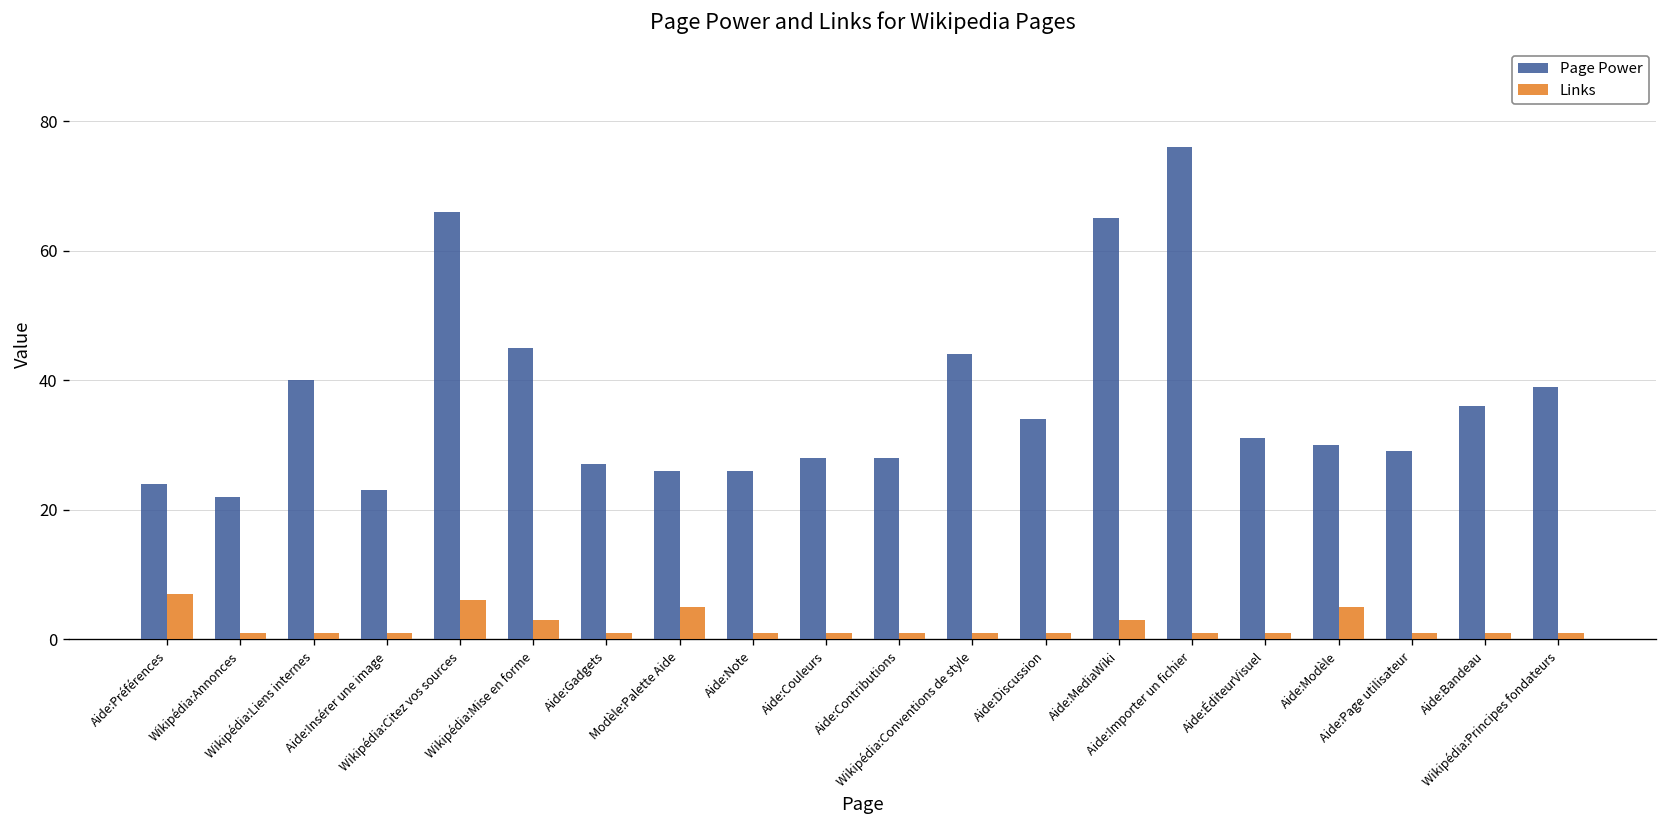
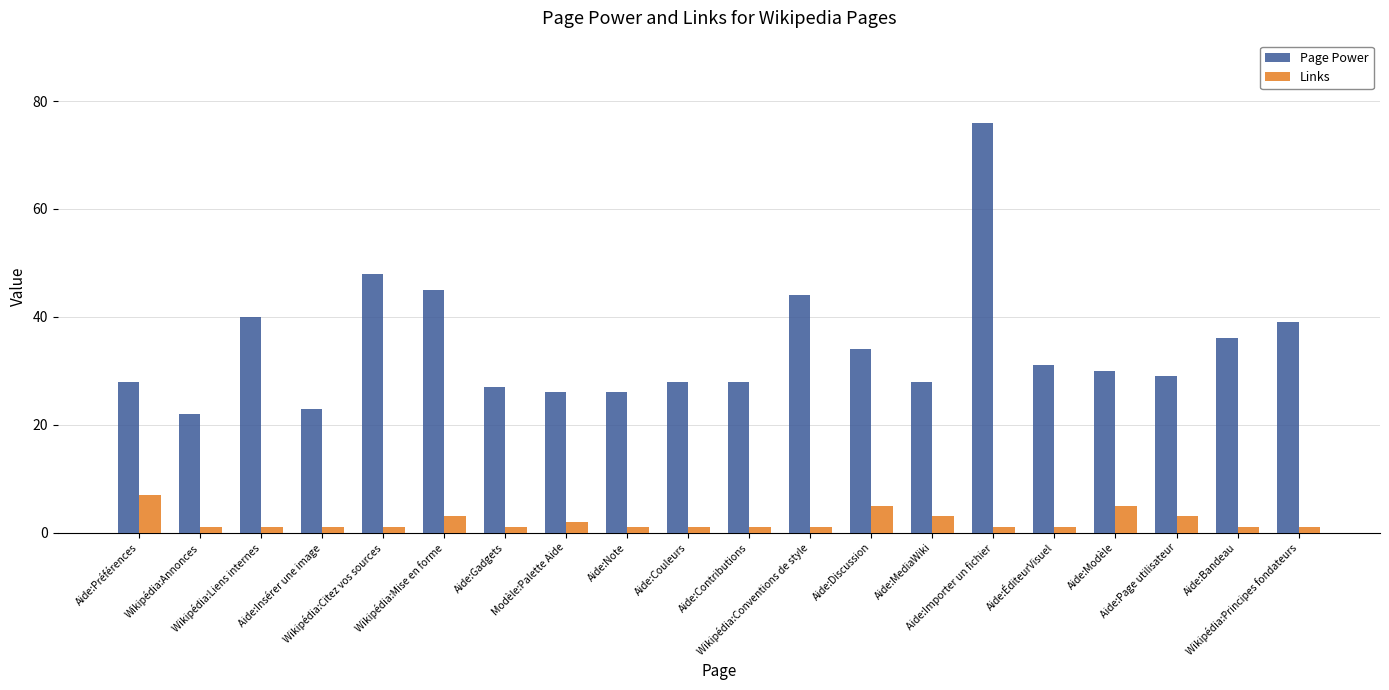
  {
    "Page Power": {
-     "Aide:Préférences": 24,
+     "Aide:Préférences": 28,
      "Wikipédia:Annonces": 22,
      "Wikipédia:Liens internes": 40,
      "Aide:Insérer une image": 23,
-     "Wikipédia:Citez vos sources": 66,
+     "Wikipédia:Citez vos sources": 48,
      "Wikipédia:Mise en forme": 45,
      "Aide:Gadgets": 27,
      "Modèle:Palette Aide": 26,
      "Aide:Note": 26,
      "Aide:Couleurs": 28,
      "Aide:Contributions": 28,
      "Wikipédia:Conventions de style": 44,
      "Aide:Discussion": 34,
-     "Aide:MediaWiki": 65,
+     "Aide:MediaWiki": 28,
      "Aide:Importer un fichier": 76,
      "Aide:ÉditeurVisuel": 31,
      "Aide:Modèle": 30,
      "Aide:Page utilisateur": 29,
      "Aide:Bandeau": 36,
      "Wikipédia:Principes fondateurs": 39
    },
    "Links": {
      "Aide:Préférences": 7,
      "Wikipédia:Annonces": 1,
      "Wikipédia:Liens internes": 1,
      "Aide:Insérer une image": 1,
-     "Wikipédia:Citez vos sources": 6,
+     "Wikipédia:Citez vos sources": 1,
      "Wikipédia:Mise en forme": 3,
      "Aide:Gadgets": 1,
-     "Modèle:Palette Aide": 5,
+     "Modèle:Palette Aide": 2,
      "Aide:Note": 1,
      "Aide:Couleurs": 1,
      "Aide:Contributions": 1,
      "Wikipédia:Conventions de style": 1,
-     "Aide:Discussion": 1,
+     "Aide:Discussion": 5,
      "Aide:MediaWiki": 3,
      "Aide:Importer un fichier": 1,
      "Aide:ÉditeurVisuel": 1,
      "Aide:Modèle": 5,
-     "Aide:Page utilisateur": 1,
+     "Aide:Page utilisateur": 3,
      "Aide:Bandeau": 1,
      "Wikipédia:Principes fondateurs": 1
    }
  }
